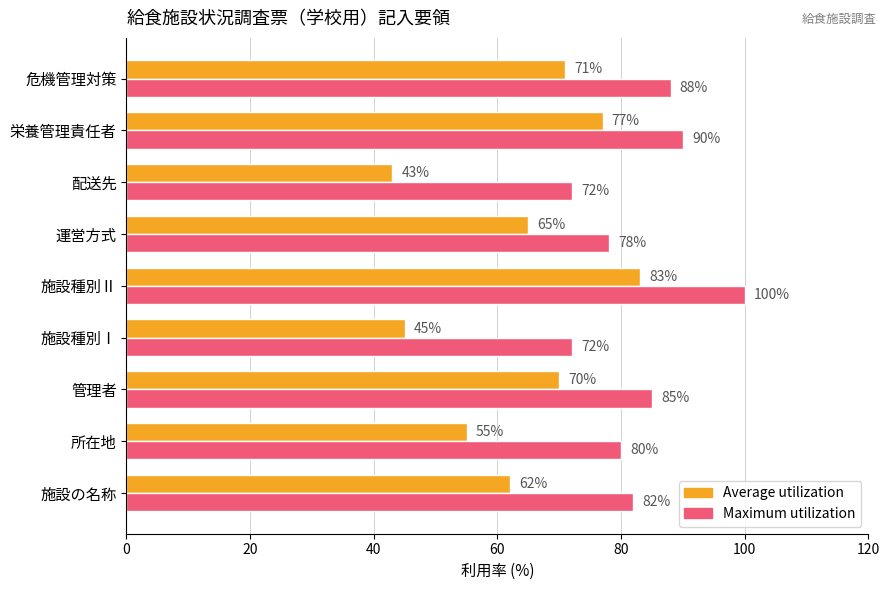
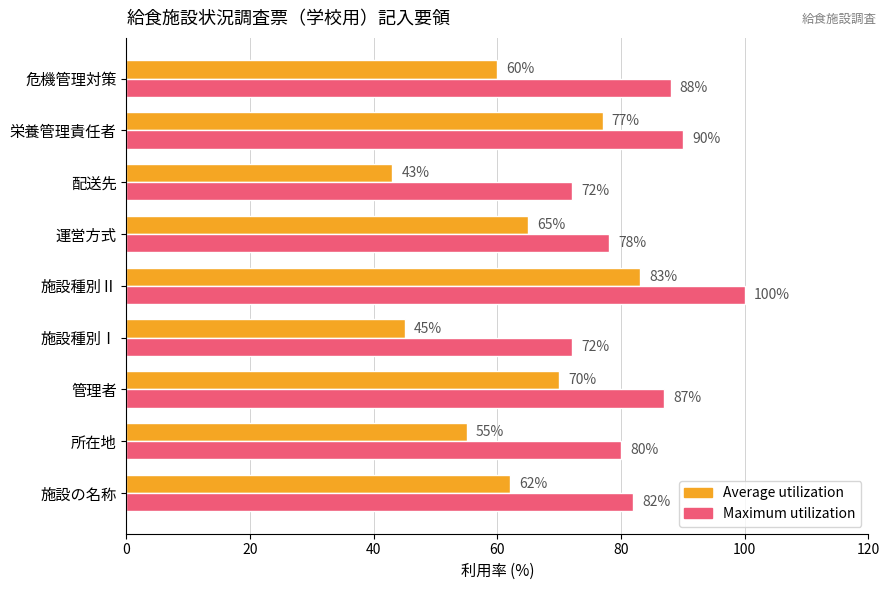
  {
    "Average utilization": {
-     "危機管理対策": "71%",
+     "危機管理対策": "60%",
      "栄養管理責任者": "77%",
      "配送先": "43%",
      "運営方式": "65%",
      "施設種別Ⅱ": "83%",
      "施設種別Ⅰ": "45%",
      "管理者": "70%",
      "所在地": "55%",
      "施設の名称": "62%"
    },
    "Maximum utilization": {
      "危機管理対策": "88%",
      "栄養管理責任者": "90%",
      "配送先": "72%",
      "運営方式": "78%",
      "施設種別Ⅱ": "100%",
      "施設種別Ⅰ": "72%",
-     "管理者": "85%",
+     "管理者": "87%",
      "所在地": "80%",
      "施設の名称": "82%"
    }
  }
